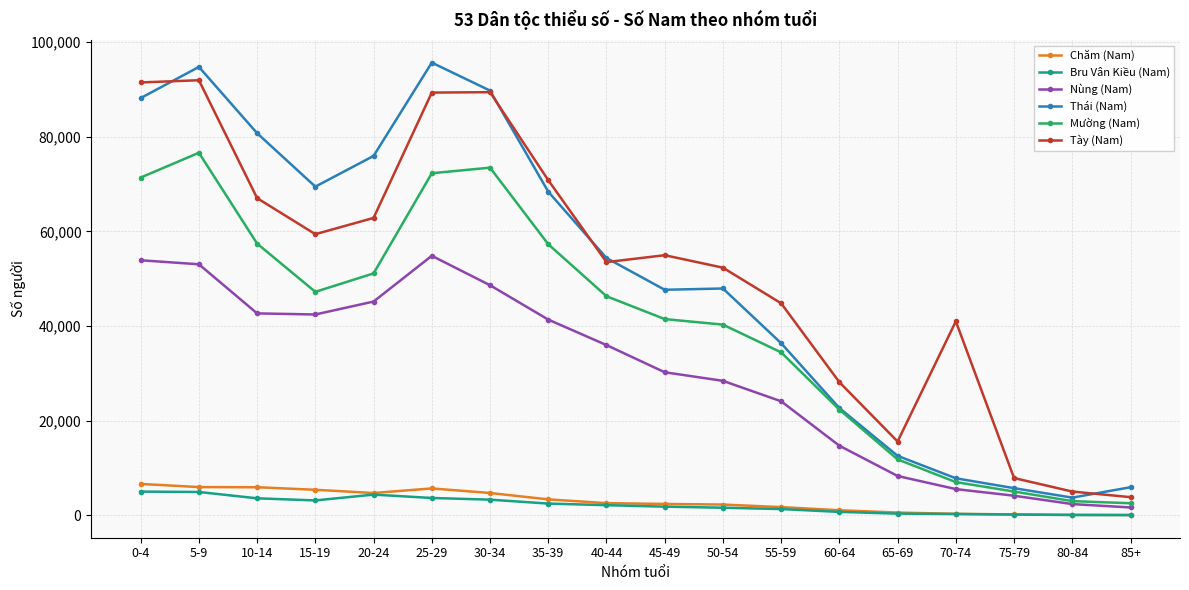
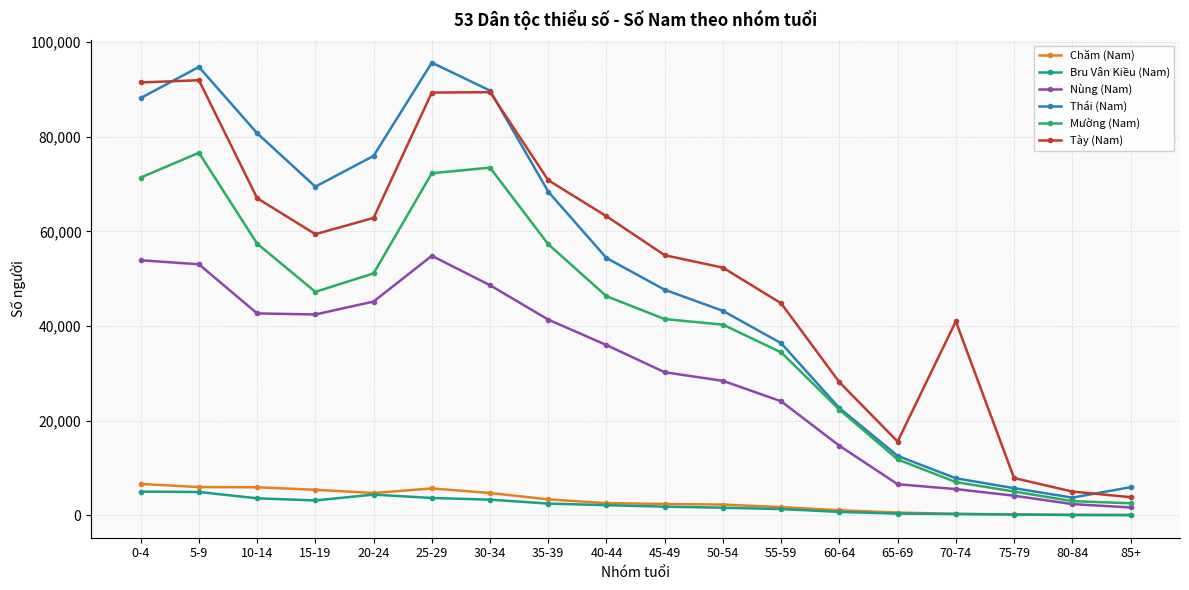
  {
    "Chăm (Nam)": {
      "0-4": "7,000",
      "5-9": "6,000",
      "10-14": "6,000",
      "15-19": "5,000",
      "25-29": "6,000",
      "30-34": "5,000",
      "35-39": "3,000",
      "45-49": "2,000",
      "50-54": "2,000"
    },
    "Nùng (Nam)": {
      "0-4": "54,000",
      "5-9": "53,000",
      "10-14": "43,000",
      "15-19": "42,000",
      "20-24": "45,000",
      "25-29": "55,000",
      "30-34": "49,000",
      "35-39": "41,000",
      "40-44": "36,000",
      "45-49": "30,000",
      "50-54": "28,000",
      "55-59": "24,000",
      "60-64": "15,000",
-     "65-69": "8,000",
+     "65-69": "7,000",
      "70-74": "6,000",
      "75-79": "4,000",
      "80-84": "2,000",
      "85+": "2,000"
    },
    "Thái (Nam)": {
      "0-4": "88,000",
      "5-9": "95,000",
      "10-14": "81,000",
      "15-19": "69,000",
      "20-24": "76,000",
      "25-29": "96,000",
      "35-39": "68,000",
      "40-44": "54,000",
      "45-49": "48,000",
-     "50-54": "48,000",
+     "50-54": "43,000",
      "55-59": "36,000",
      "65-69": "13,000",
      "70-74": "8,000",
      "75-79": "6,000",
      "80-84": "4,000",
      "85+": "6,000"
    },
    "Tày (Nam)": {
      "0-4": "91,000",
      "5-9": "92,000",
      "10-14": "67,000",
      "15-19": "59,000",
      "20-24": "63,000",
      "25-29": "89,000",
      "35-39": "71,000",
-     "40-44": "54,000",
+     "40-44": "63,000",
      "45-49": "55,000",
      "50-54": "52,000",
      "55-59": "45,000",
      "60-64": "28,000",
      "65-69": "16,000",
      "70-74": "41,000",
      "75-79": "8,000",
      "80-84": "5,000",
      "85+": "4,000"
    }
  }
